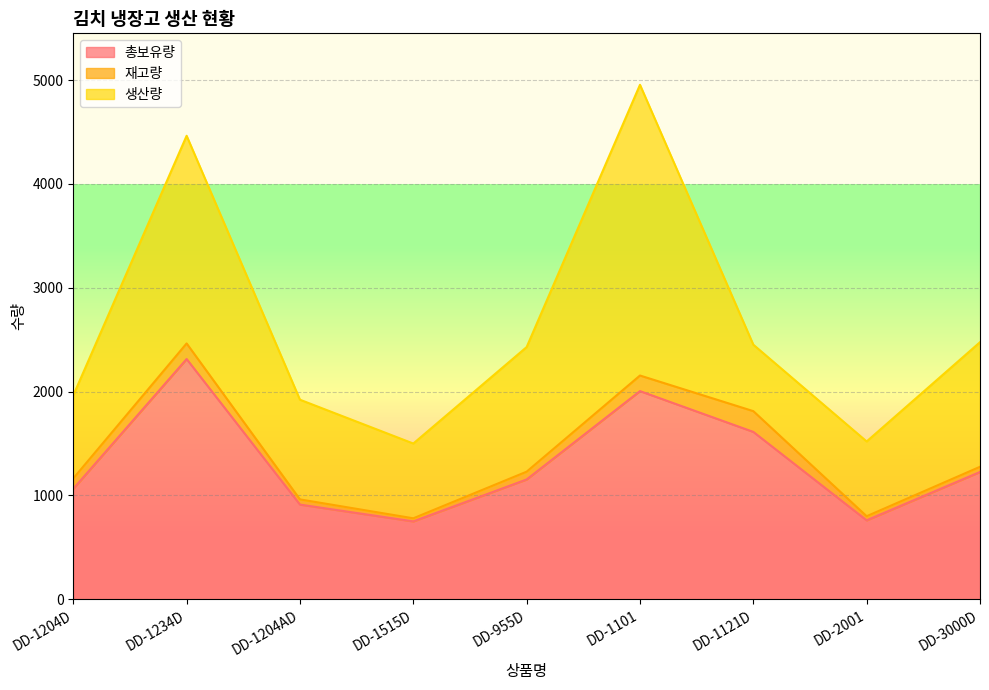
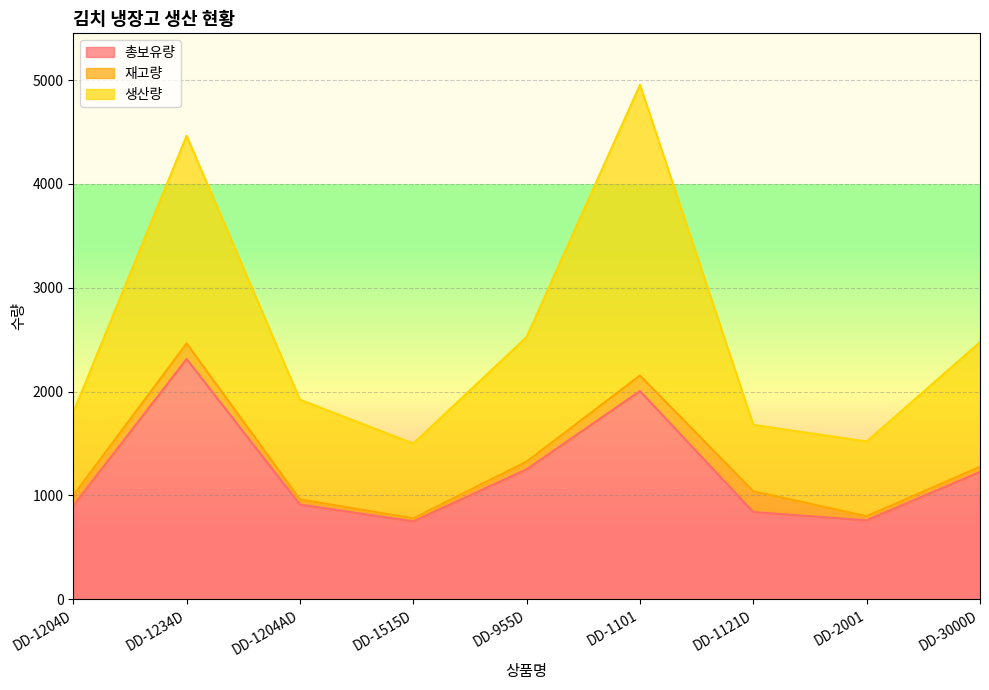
  {
    "총보유량": {
-     "DD-1204D": 1060,
+     "DD-1204D": 900,
      "DD-1234D": 2310,
      "DD-1204AD": 910,
      "DD-1515D": 750,
-     "DD-955D": 1150,
+     "DD-955D": 1250,
      "DD-1101": 2010,
-     "DD-1121D": 1610,
+     "DD-1121D": 840,
      "DD-2001": 760,
      "DD-3000D": 1230
    }
  }
